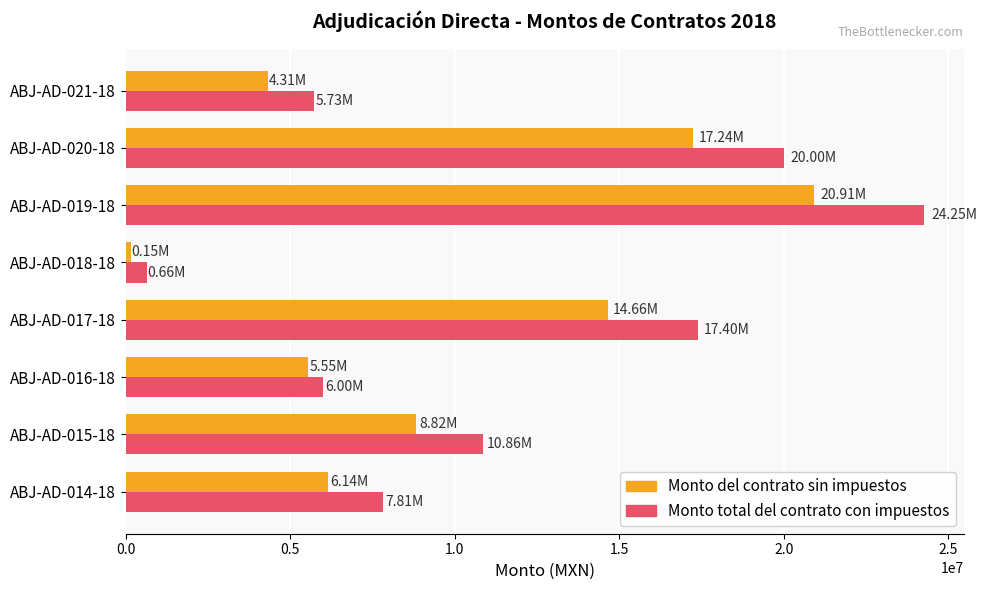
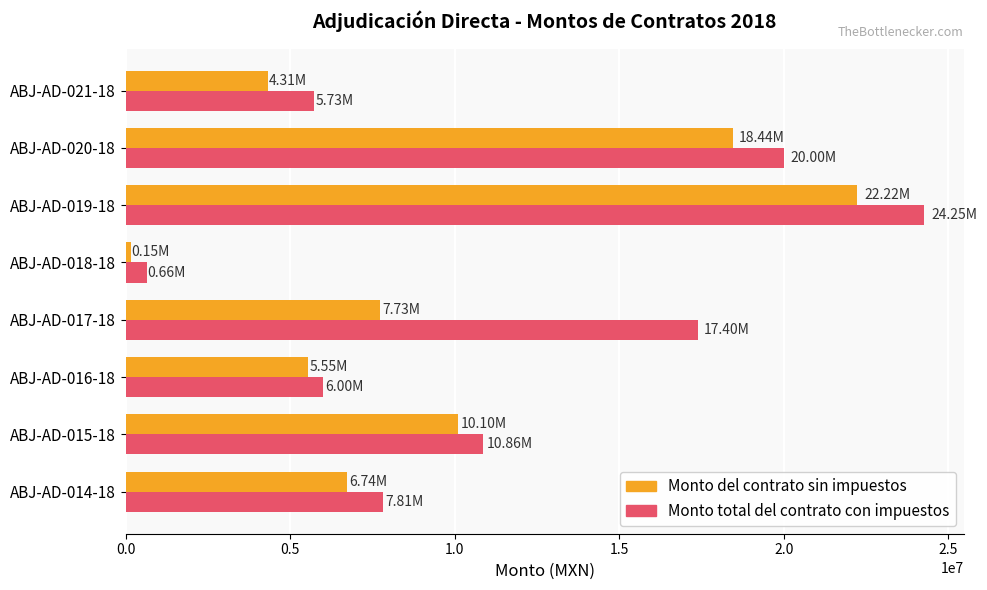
  {
    "Monto del contrato sin impuestos": {
      "ABJ-AD-021-18": "4.31M",
-     "ABJ-AD-020-18": "17.24M",
-     "ABJ-AD-019-18": "20.91M",
+     "ABJ-AD-020-18": "18.44M",
+     "ABJ-AD-019-18": "22.22M",
      "ABJ-AD-018-18": "0.15M",
-     "ABJ-AD-017-18": "14.66M",
+     "ABJ-AD-017-18": "7.73M",
      "ABJ-AD-016-18": "5.55M",
-     "ABJ-AD-015-18": "8.82M",
-     "ABJ-AD-014-18": "6.14M"
+     "ABJ-AD-015-18": "10.10M",
+     "ABJ-AD-014-18": "6.74M"
    },
    "Monto total del contrato con impuestos": {
      "ABJ-AD-021-18": "5.73M",
      "ABJ-AD-020-18": "20.00M",
      "ABJ-AD-019-18": "24.25M",
      "ABJ-AD-018-18": "0.66M",
      "ABJ-AD-017-18": "17.40M",
      "ABJ-AD-016-18": "6.00M",
      "ABJ-AD-015-18": "10.86M",
      "ABJ-AD-014-18": "7.81M"
    }
  }
